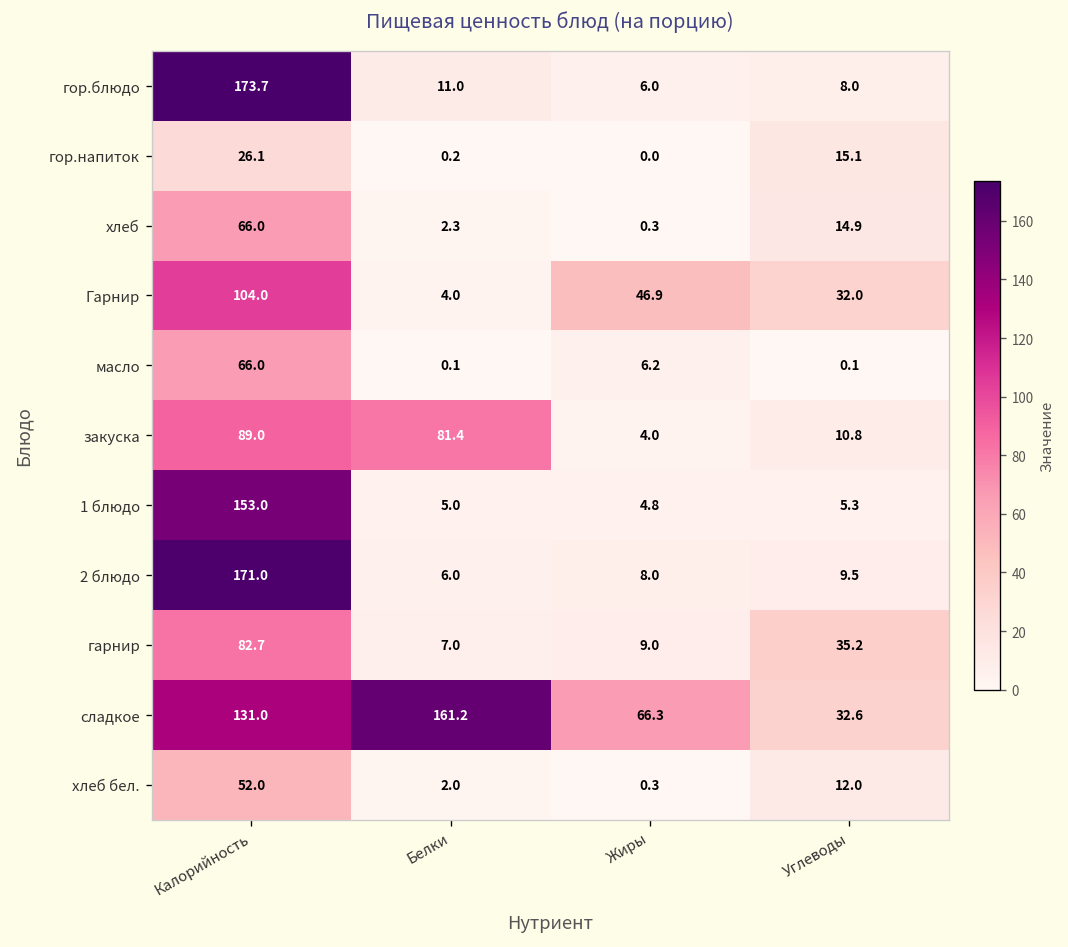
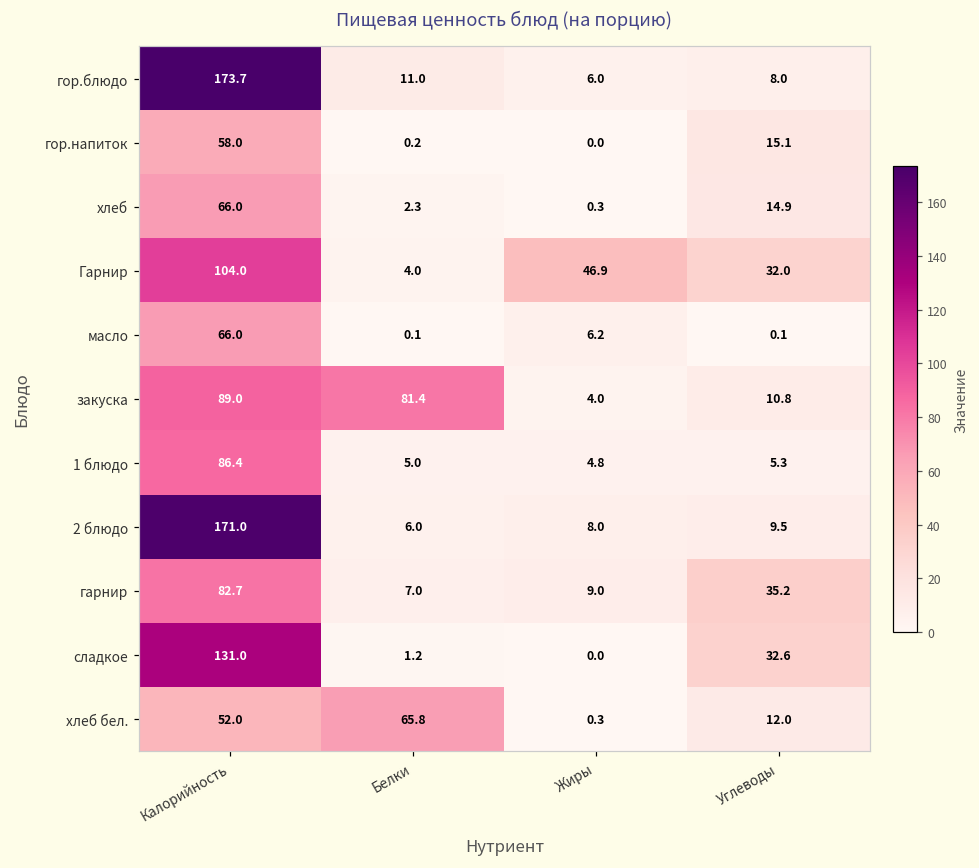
  {
    "гор.блюдо": {
      "Калорийность": 173.7,
      "Белки": 11.0,
      "Жиры": 6.0,
      "Углеводы": 8.0
    },
    "гор.напиток": {
-     "Калорийность": 26.1,
+     "Калорийность": 58.0,
      "Белки": 0.2,
      "Жиры": 0.0,
      "Углеводы": 15.1
    },
    "хлеб": {
      "Калорийность": 66.0,
      "Белки": 2.3,
      "Жиры": 0.3,
      "Углеводы": 14.9
    },
    "Гарнир": {
      "Калорийность": 104.0,
      "Белки": 4.0,
      "Жиры": 46.9,
      "Углеводы": 32.0
    },
    "масло": {
      "Калорийность": 66.0,
      "Белки": 0.1,
      "Жиры": 6.2,
      "Углеводы": 0.1
    },
    "закуска": {
      "Калорийность": 89.0,
      "Белки": 81.4,
      "Жиры": 4.0,
      "Углеводы": 10.8
    },
    "1 блюдо": {
-     "Калорийность": 153.0,
+     "Калорийность": 86.4,
      "Белки": 5.0,
      "Жиры": 4.8,
      "Углеводы": 5.3
    },
    "2 блюдо": {
      "Калорийность": 171.0,
      "Белки": 6.0,
      "Жиры": 8.0,
      "Углеводы": 9.5
    },
    "гарнир": {
      "Калорийность": 82.7,
      "Белки": 7.0,
      "Жиры": 9.0,
      "Углеводы": 35.2
    },
    "сладкое": {
      "Калорийность": 131.0,
-     "Белки": 161.2,
-     "Жиры": 66.3,
+     "Белки": 1.2,
+     "Жиры": 0.0,
      "Углеводы": 32.6
    },
    "хлеб бел.": {
      "Калорийность": 52.0,
-     "Белки": 2.0,
+     "Белки": 65.8,
      "Жиры": 0.3,
      "Углеводы": 12.0
    }
  }
